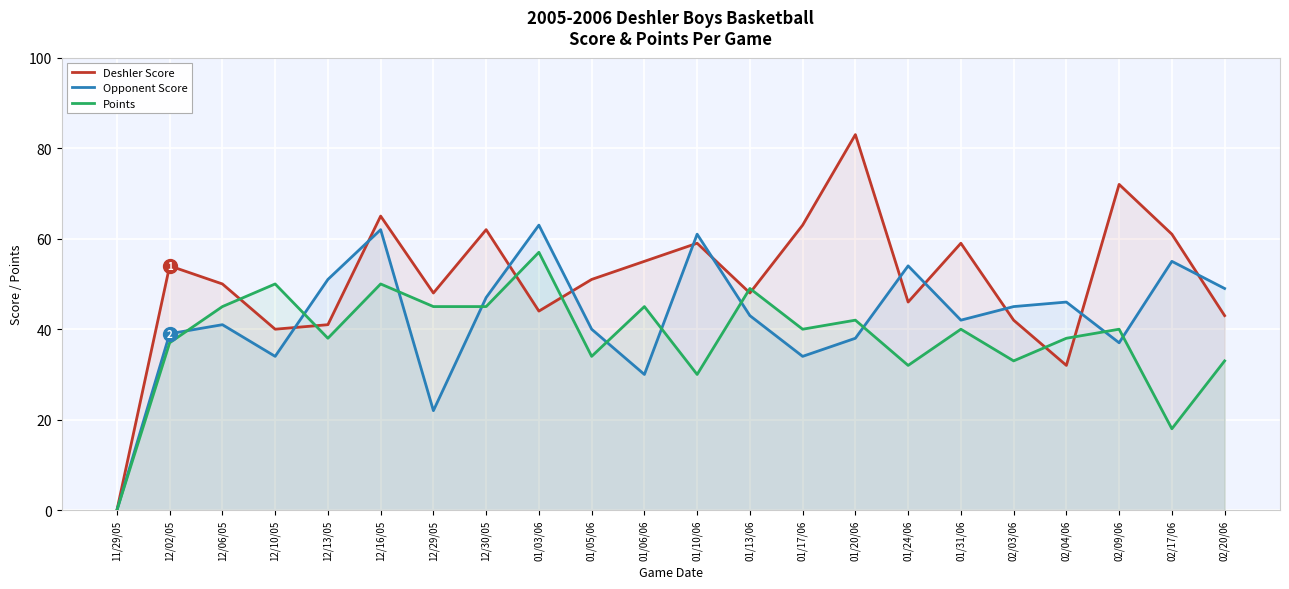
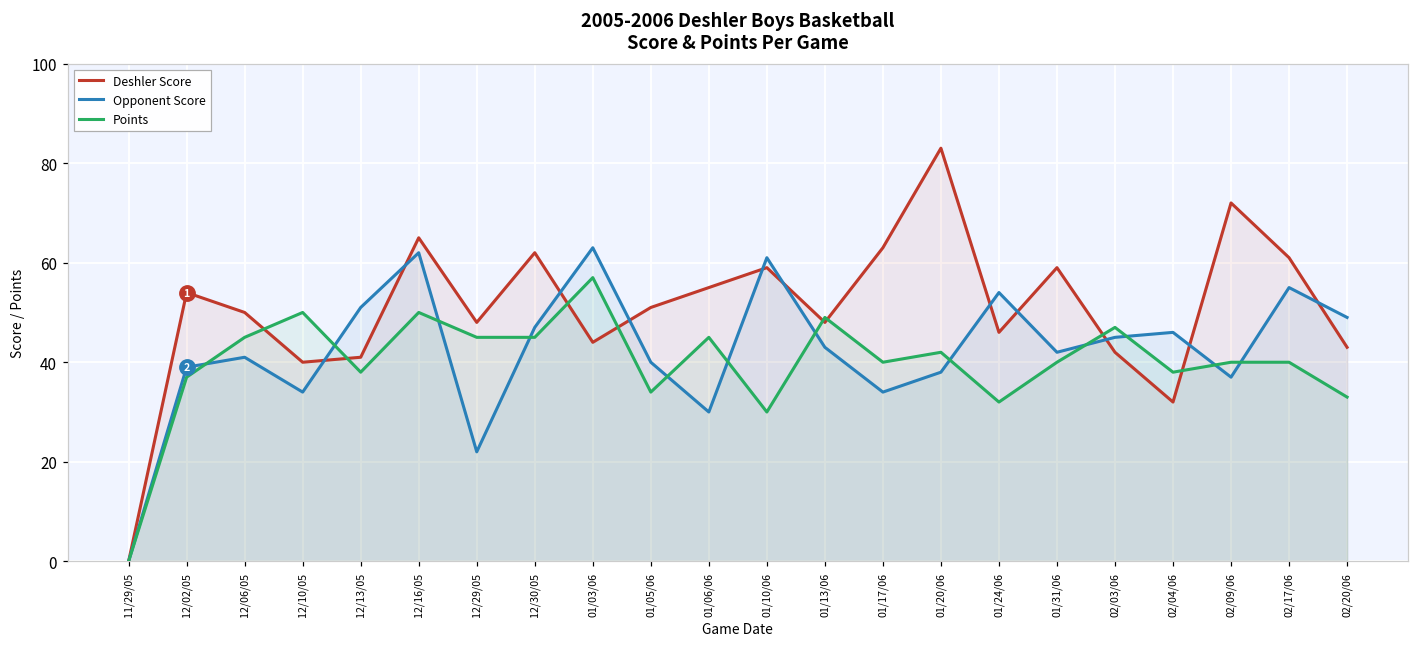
  {
    "Points": {
      "12/02/05": 37,
      "12/06/05": 45,
      "12/10/05": 50,
      "12/13/05": 38,
      "12/16/05": 50,
      "12/29/05": 45,
      "12/30/05": 45,
      "01/03/06": 57,
      "01/05/06": 34,
      "01/06/06": 45,
      "01/10/06": 30,
      "01/13/06": 49,
      "01/17/06": 40,
      "01/20/06": 42,
      "01/24/06": 32,
      "01/31/06": 40,
-     "02/03/06": 33,
+     "02/03/06": 47,
      "02/04/06": 38,
      "02/09/06": 40,
-     "02/17/06": 18,
+     "02/17/06": 40,
      "02/20/06": 33
    }
  }
